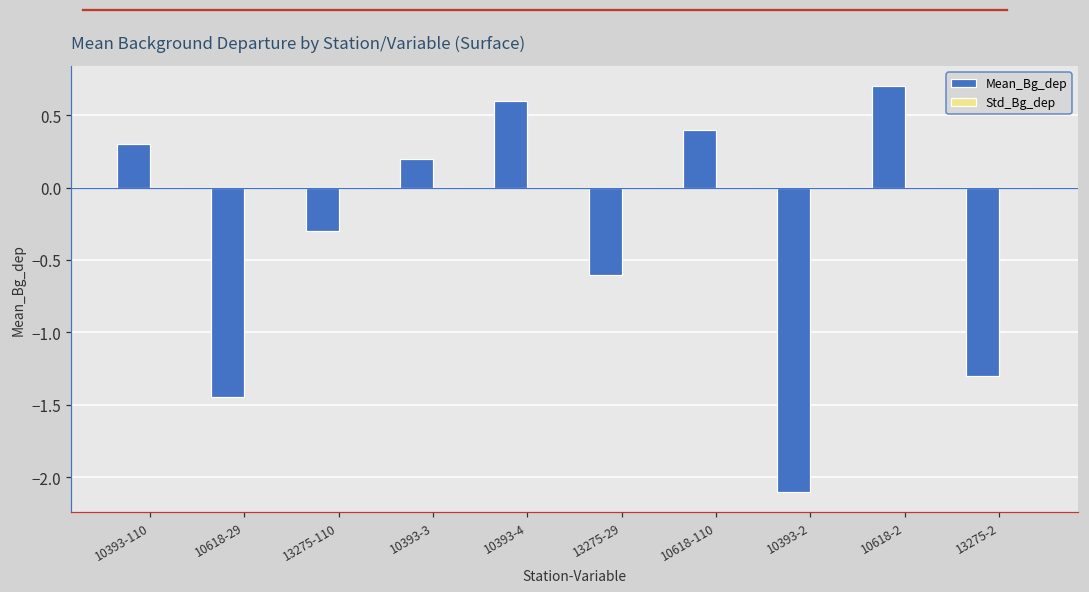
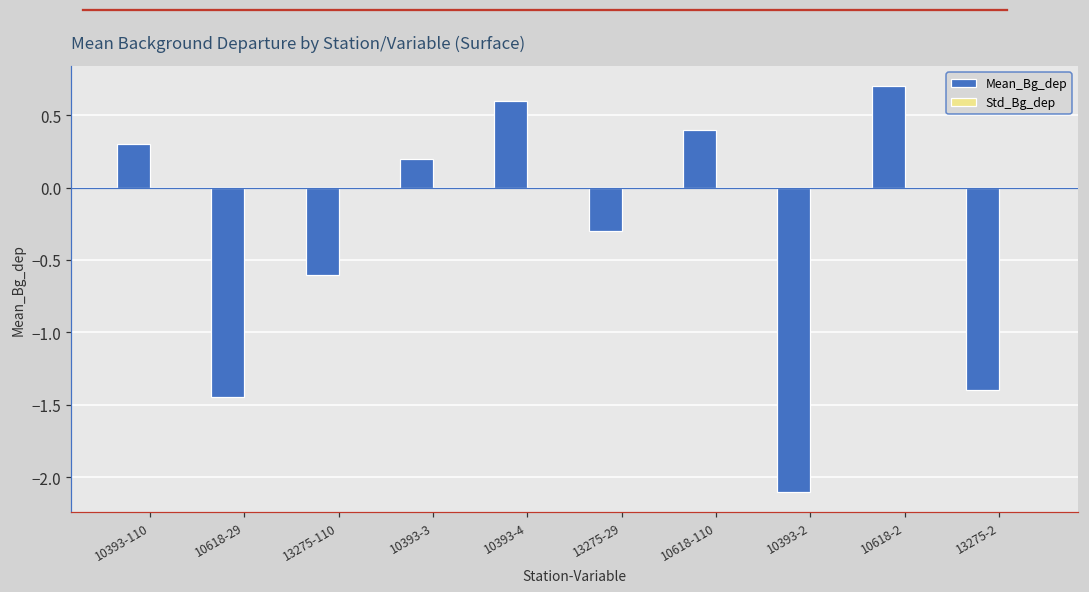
  {
    "Mean_Bg_dep": {
      "10393-110": 0.3,
      "10618-29": -1.45,
-     "13275-110": -0.3,
+     "13275-110": -0.6,
      "10393-3": 0.2,
      "10393-4": 0.6,
-     "13275-29": -0.6,
+     "13275-29": -0.3,
      "10618-110": 0.4,
      "10393-2": -2.1,
      "10618-2": 0.7,
-     "13275-2": -1.3
+     "13275-2": -1.4
    },
    "Std_Bg_dep": {
      "10393-110": 0.0,
      "10618-29": 0.0,
      "13275-110": 0.0,
      "10393-3": 0.0,
      "10393-4": 0.0,
      "13275-29": 0.0,
      "10618-110": 0.0,
      "10393-2": 0.0,
      "10618-2": 0.0,
      "13275-2": 0.0
    }
  }
